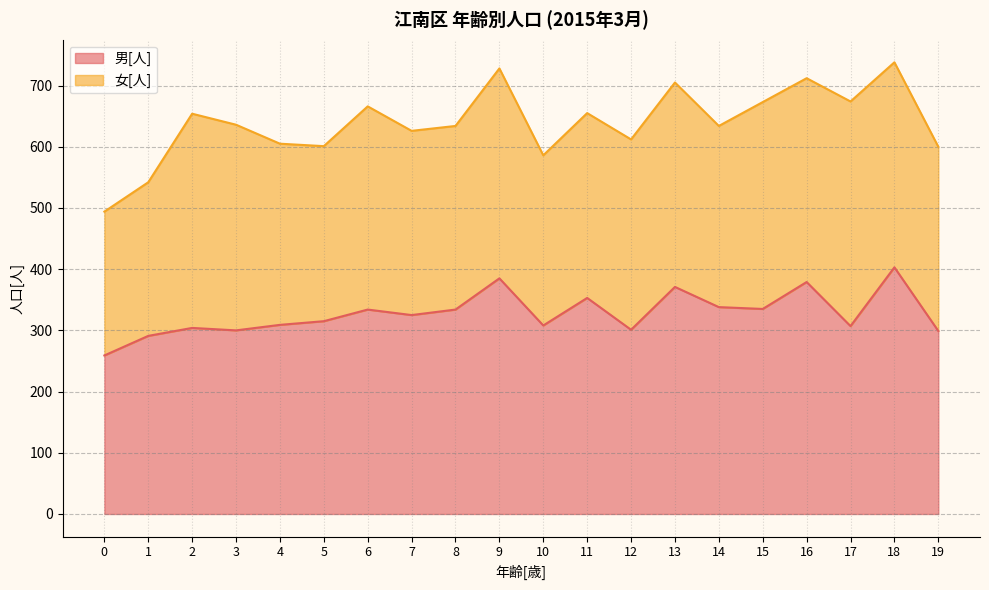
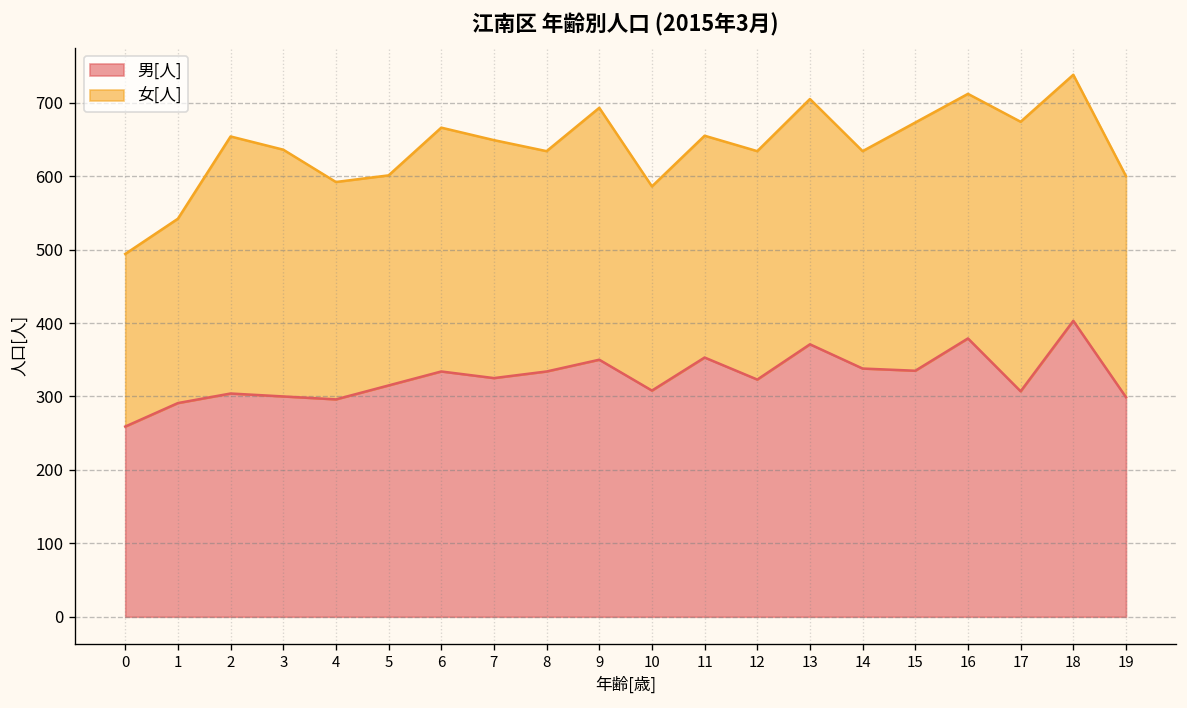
  {
    "男[人]": {
      "0": 260,
      "1": 290,
      "2": 300,
      "3": 300,
-     "4": 310,
+     "4": 300,
      "5": 320,
      "6": 330,
      "7": 330,
      "8": 330,
-     "9": 390,
+     "9": 350,
      "10": 310,
      "11": 350,
-     "12": 300,
+     "12": 320,
      "13": 370,
      "14": 340,
      "15": 340,
      "16": 380,
      "17": 310,
      "18": 400,
      "19": 300
    },
    "女[人]": {
      "0": 240,
      "1": 250,
      "2": 350,
      "3": 340,
      "4": 300,
      "5": 290,
      "6": 330,
-     "7": 300,
+     "7": 320,
      "8": 300,
      "9": 340,
      "10": 280,
      "11": 300,
      "12": 310,
      "13": 330,
      "14": 300,
      "15": 340,
      "16": 330,
      "17": 370,
      "18": 340,
      "19": 300
    }
  }
